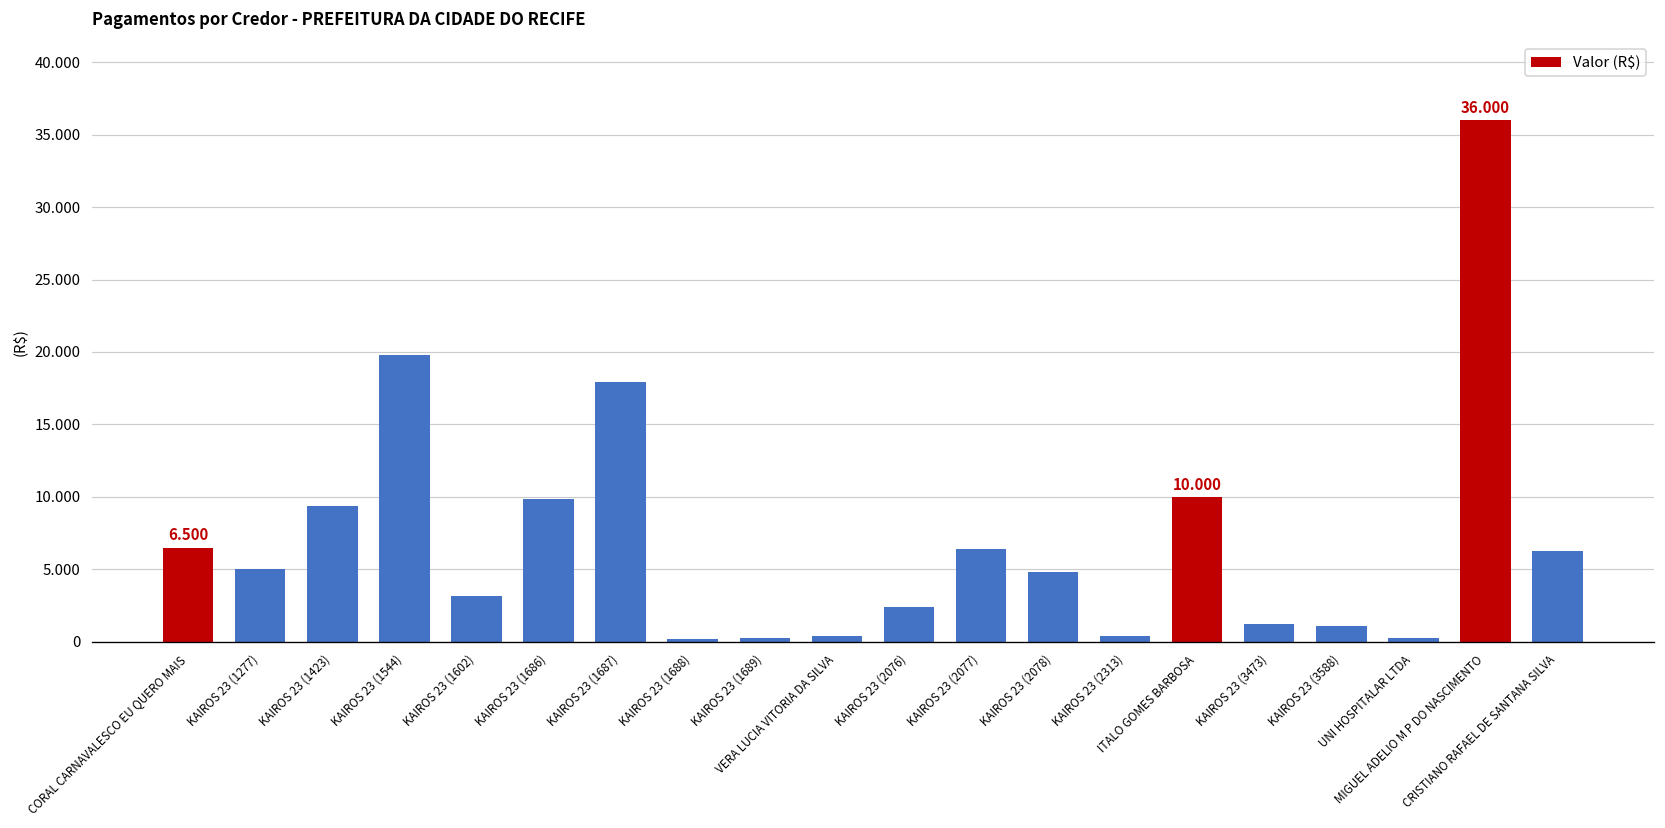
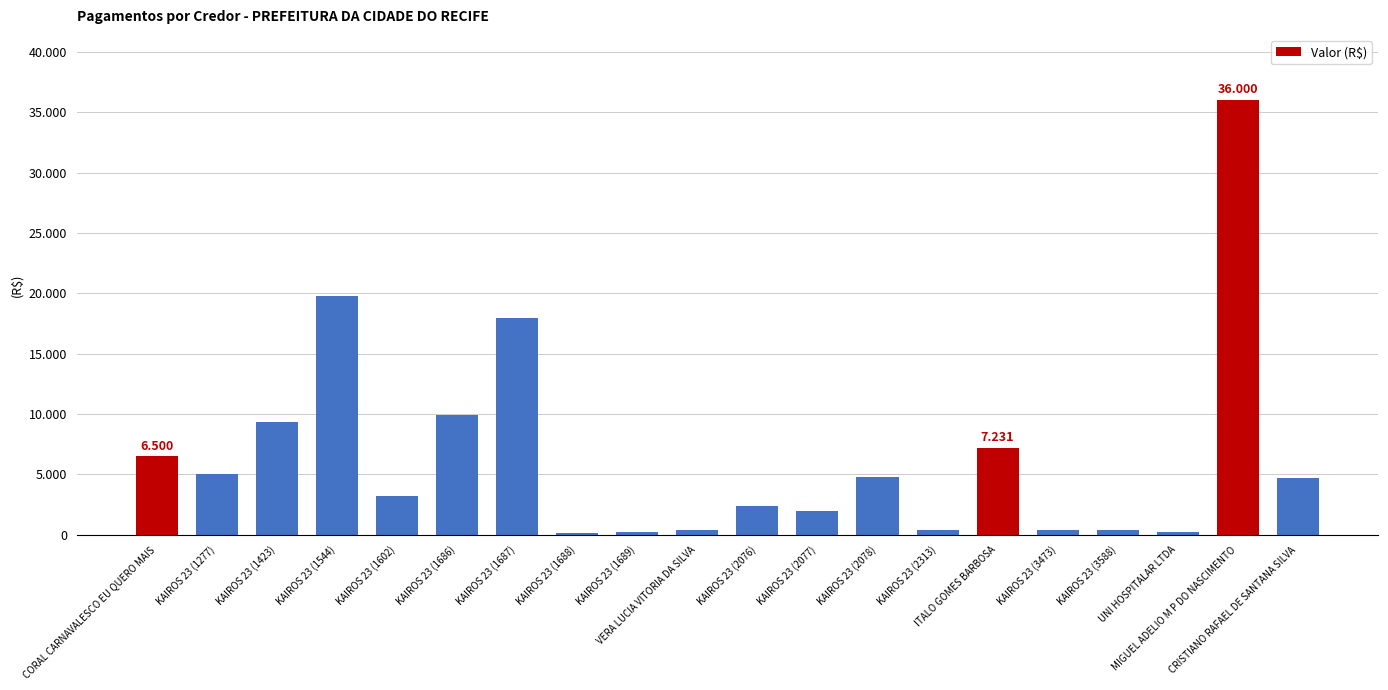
  {
-   "KAIROS 23 (2077)": 6.4,
-   "ITALO GOMES BARBOSA": 10.000,
-   "KAIROS 23 (3473)": 1.2,
-   "KAIROS 23 (3588)": 1.1,
-   "CRISTIANO RAFAEL DE SANTANA SILVA": 6.3
+   "KAIROS 23 (2077)": 2.0,
+   "ITALO GOMES BARBOSA": 7.231,
+   "KAIROS 23 (3473)": 0.4,
+   "KAIROS 23 (3588)": 0.4,
+   "CRISTIANO RAFAEL DE SANTANA SILVA": 4.7
  }
